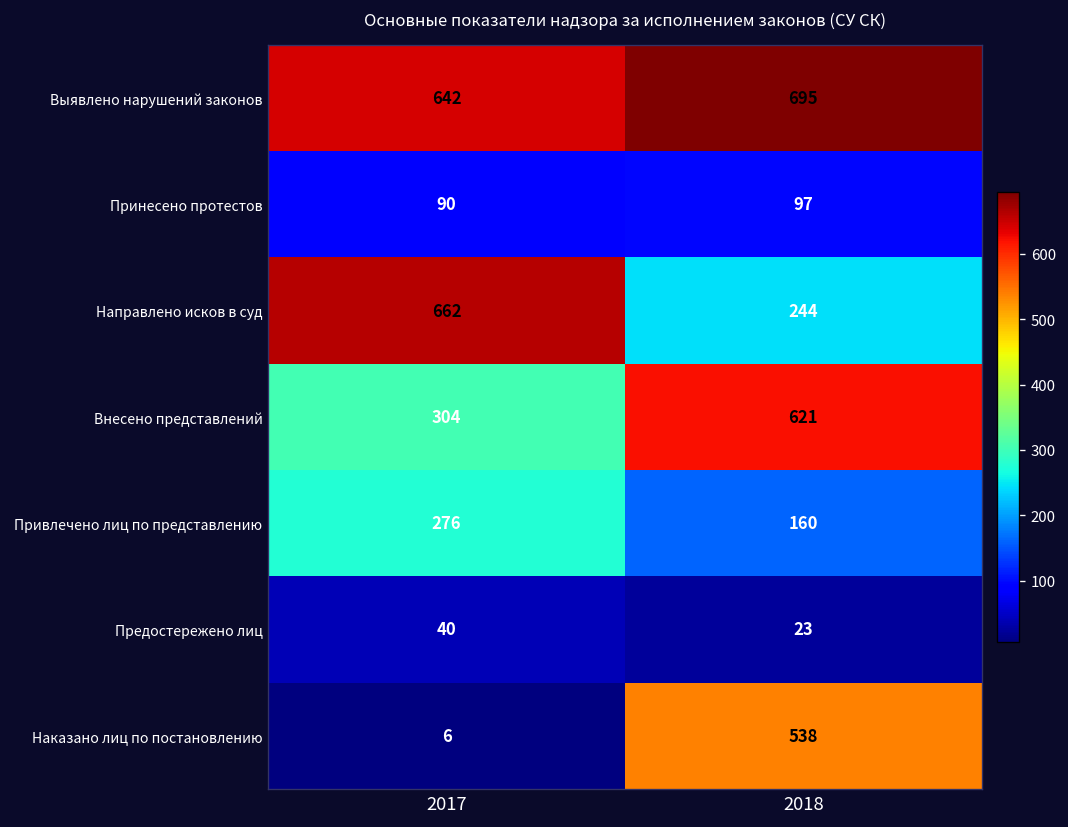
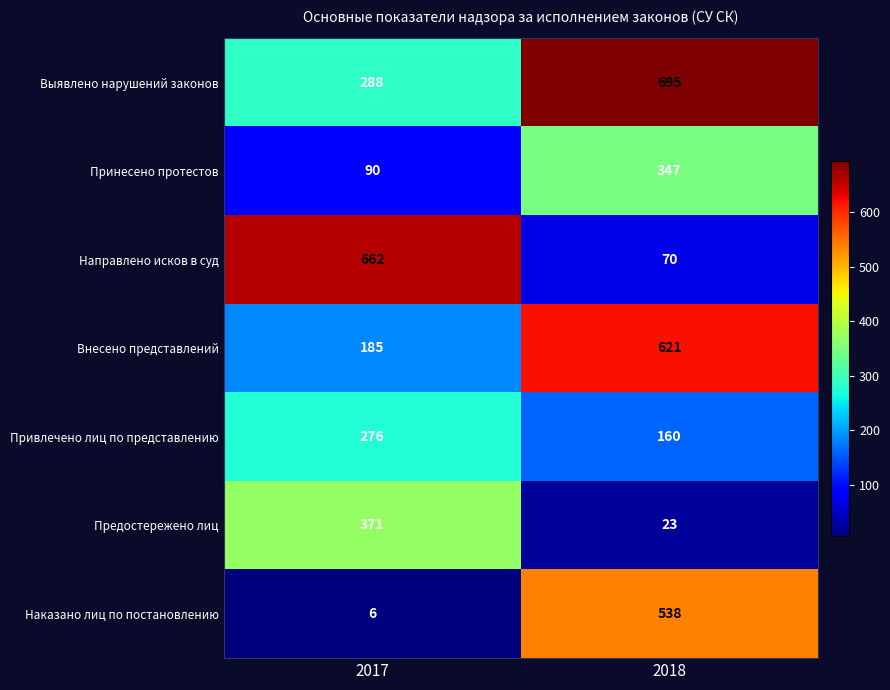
  {
    "Выявлено нарушений законов": {
-     "2017": 642,
+     "2017": 288,
      "2018": 695
    },
    "Принесено протестов": {
      "2017": 90,
-     "2018": 97
+     "2018": 347
    },
    "Направлено исков в суд": {
      "2017": 662,
-     "2018": 244
+     "2018": 70
    },
    "Внесено представлений": {
-     "2017": 304,
+     "2017": 185,
      "2018": 621
    },
    "Привлечено лиц по представлению": {
      "2017": 276,
      "2018": 160
    },
    "Предостережено лиц": {
-     "2017": 40,
+     "2017": 371,
      "2018": 23
    },
    "Наказано лиц по постановлению": {
      "2017": 6,
      "2018": 538
    }
  }
